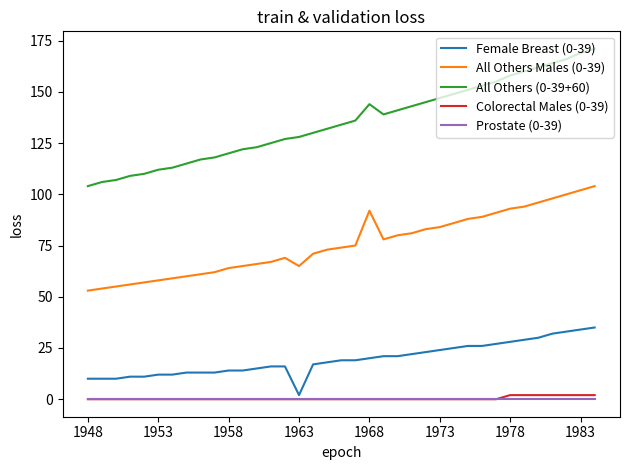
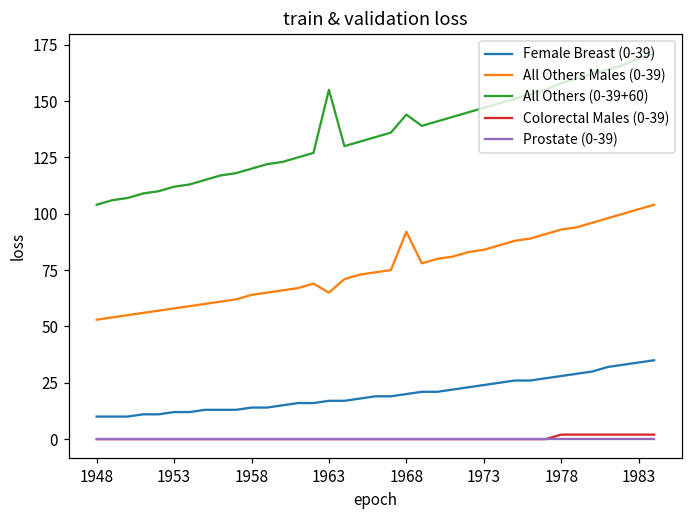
  {
    "Female Breast (0-39)": {
      "1948": 10,
      "1953": 12,
      "1958": 14,
-     "1963": 2,
+     "1963": 17,
      "1968": 20,
      "1973": 24,
      "1978": 28,
      "1983": 34
    },
    "All Others Males (0-39)": {
      "1948": 53,
      "1953": 58,
      "1958": 64,
      "1963": 65,
      "1968": 92,
      "1973": 84,
      "1978": 93,
      "1983": 102
    },
    "All Others (0-39+60)": {
      "1948": 104,
      "1953": 112,
      "1958": 120,
-     "1963": 128,
+     "1963": 155,
      "1968": 144
    },
    "Colorectal Males (0-39)": {
      "1978": 2,
      "1983": 2
    },
    "Prostate (0-39)": {
      "1978": 0,
      "1983": 0
    }
  }
